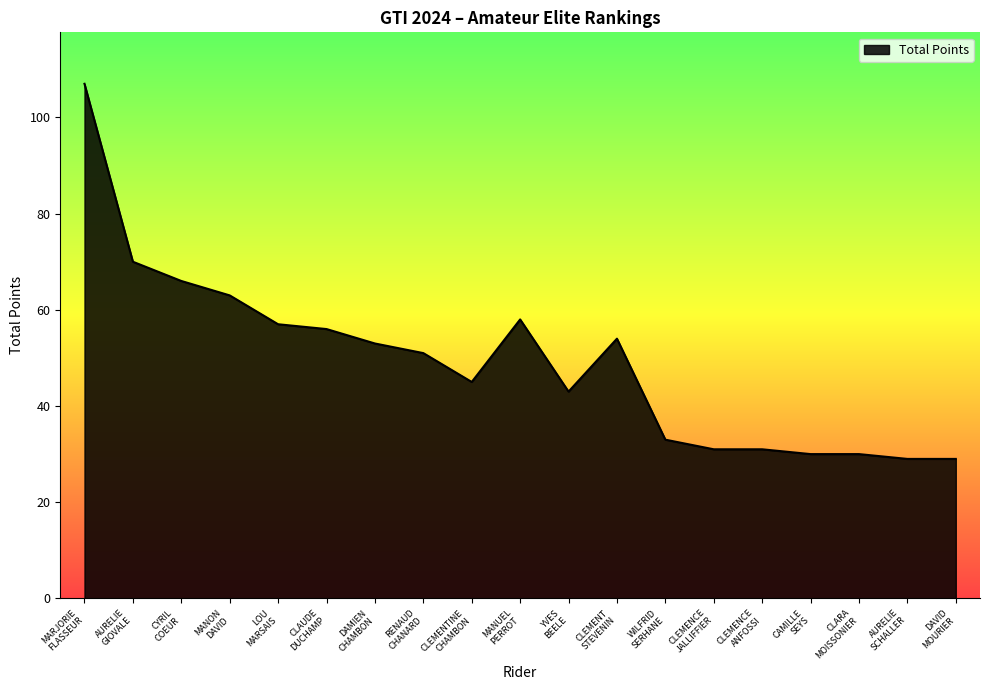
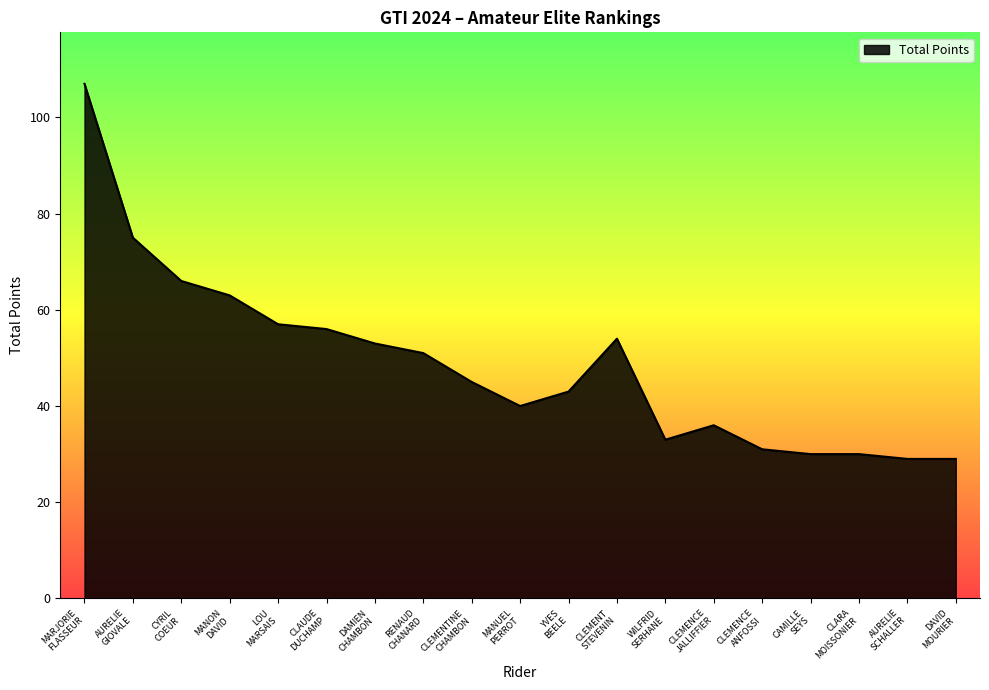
  {
    "MARJORIE FLASSEUR": 107,
-   "AURELIE GIOVALE": 70,
+   "AURELIE GIOVALE": 75,
    "CYRIL COEUR": 66,
    "MANON DAVID": 63,
    "LOU MARSAIS": 57,
    "CLAUDE DUCHAMP": 56,
    "DAMIEN CHAMBON": 53,
    "RENAUD CHANARD": 51,
    "CLEMENTINE CHAMBON": 45,
-   "MANUEL PERROT": 58,
+   "MANUEL PERROT": 40,
    "YVES BEELE": 43,
    "CLEMENT STEVENIN": 54,
    "WILFRID SERHANE": 33,
-   "CLEMENCE JALLIFFIER": 31,
+   "CLEMENCE JALLIFFIER": 36,
    "CLEMENCE ANFOSSI": 31,
    "CAMILLE SEYS": 30,
    "CLARA MOISSONIER": 30,
    "AURELIE SCHALLER": 29,
    "DAVID MOURIER": 29
  }
